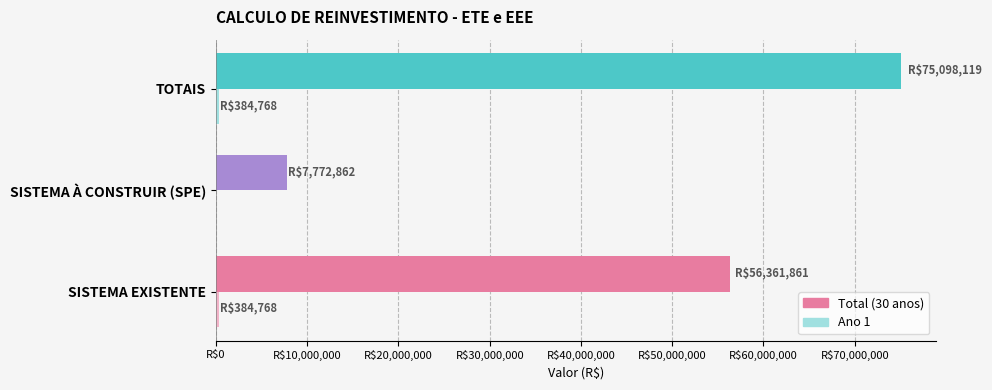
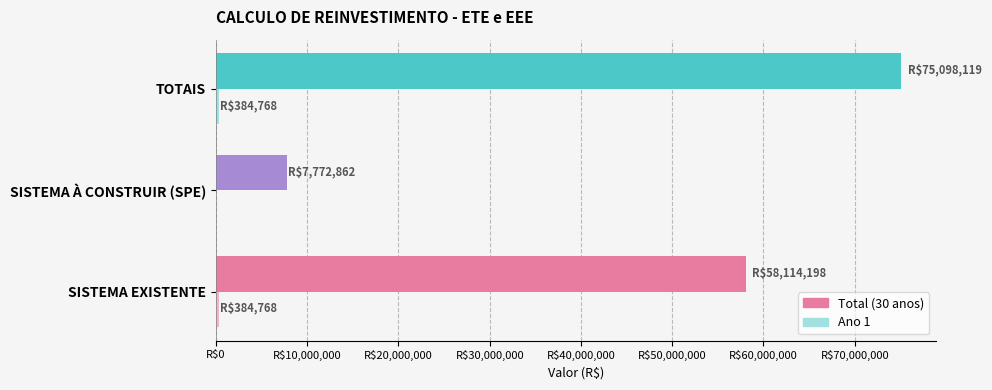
  {
    "Total (30 anos)": {
      "TOTAIS": "$75,098,119",
      "SISTEMA À CONSTRUIR (SPE)": "$7,772,862",
-     "SISTEMA EXISTENTE": "$56,361,861"
+     "SISTEMA EXISTENTE": "$58,114,198"
    }
  }
